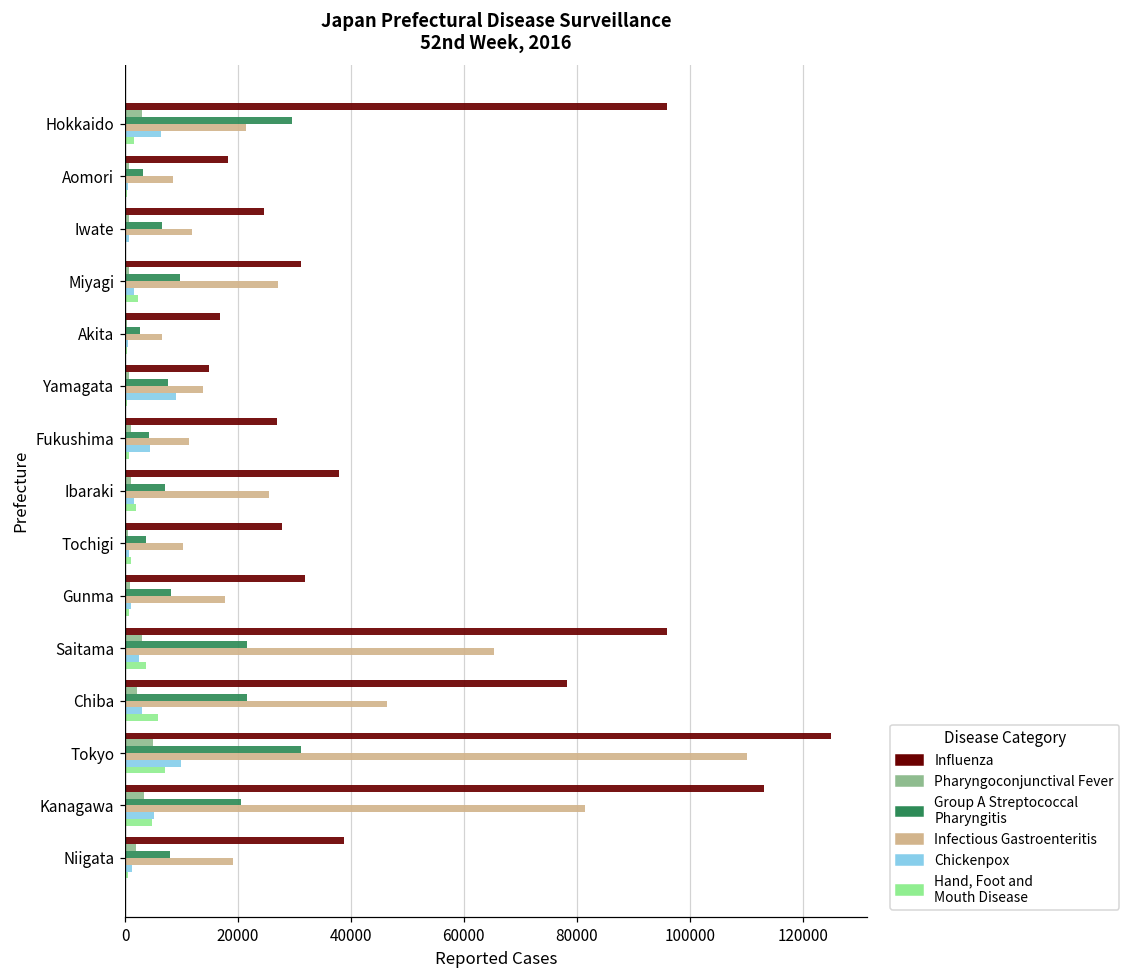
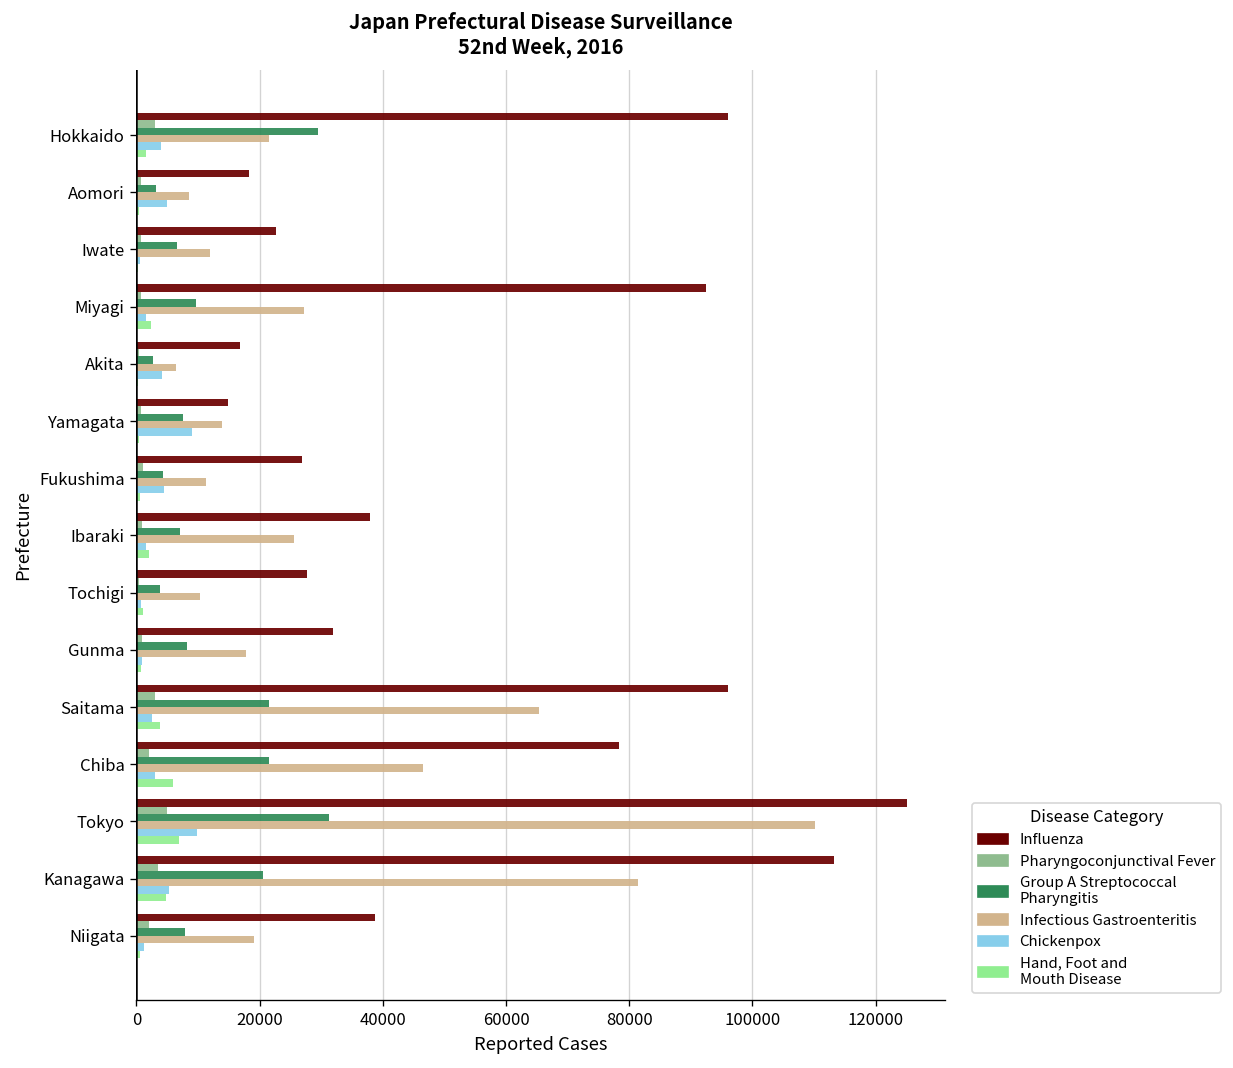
  {
    "Influenza": {
      "Hokkaido": 96000,
      "Aomori": 18000,
-     "Iwate": 25000,
-     "Miyagi": 31000,
+     "Iwate": 23000,
+     "Miyagi": 93000,
      "Akita": 17000,
      "Yamagata": 15000,
      "Fukushima": 27000,
      "Ibaraki": 38000,
      "Tochigi": 28000,
      "Gunma": 32000,
      "Saitama": 96000,
      "Chiba": 78000,
      "Tokyo": 125000,
      "Kanagawa": 113000,
      "Niigata": 39000
    },
    "Chickenpox": {
-     "Hokkaido": 6000,
-     "Aomori": 0,
+     "Hokkaido": 4000,
+     "Aomori": 5000,
      "Iwate": 1000,
      "Miyagi": 2000,
-     "Akita": 1000,
+     "Akita": 4000,
      "Yamagata": 9000,
      "Fukushima": 4000,
      "Ibaraki": 2000,
      "Tochigi": 1000,
      "Gunma": 1000,
      "Saitama": 2000,
      "Chiba": 3000,
      "Tokyo": 10000,
      "Kanagawa": 5000,
      "Niigata": 1000
    }
  }
